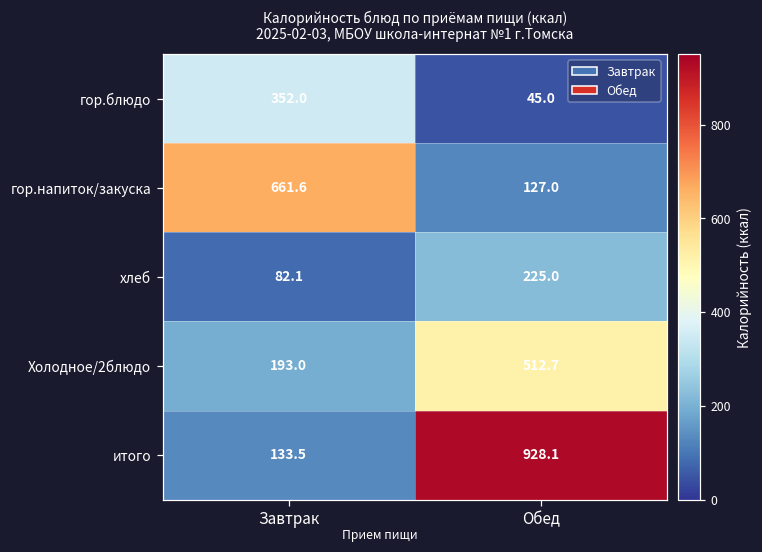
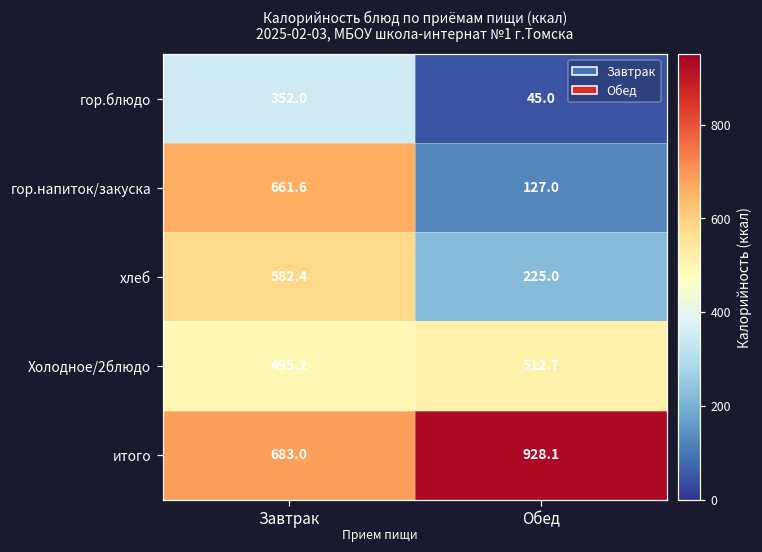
  {
    "гор.блюдо": {
      "Завтрак": 352.0,
      "Обед": 45.0
    },
    "гор.напиток/закуска": {
      "Завтрак": 661.6,
      "Обед": 127.0
    },
    "хлеб": {
-     "Завтрак": 82.1,
+     "Завтрак": 582.4,
      "Обед": 225.0
    },
    "Холодное/2блюдо": {
-     "Завтрак": 193.0,
+     "Завтрак": 495.2,
      "Обед": 512.7
    },
    "итого": {
-     "Завтрак": 133.5,
+     "Завтрак": 683.0,
      "Обед": 928.1
    }
  }
